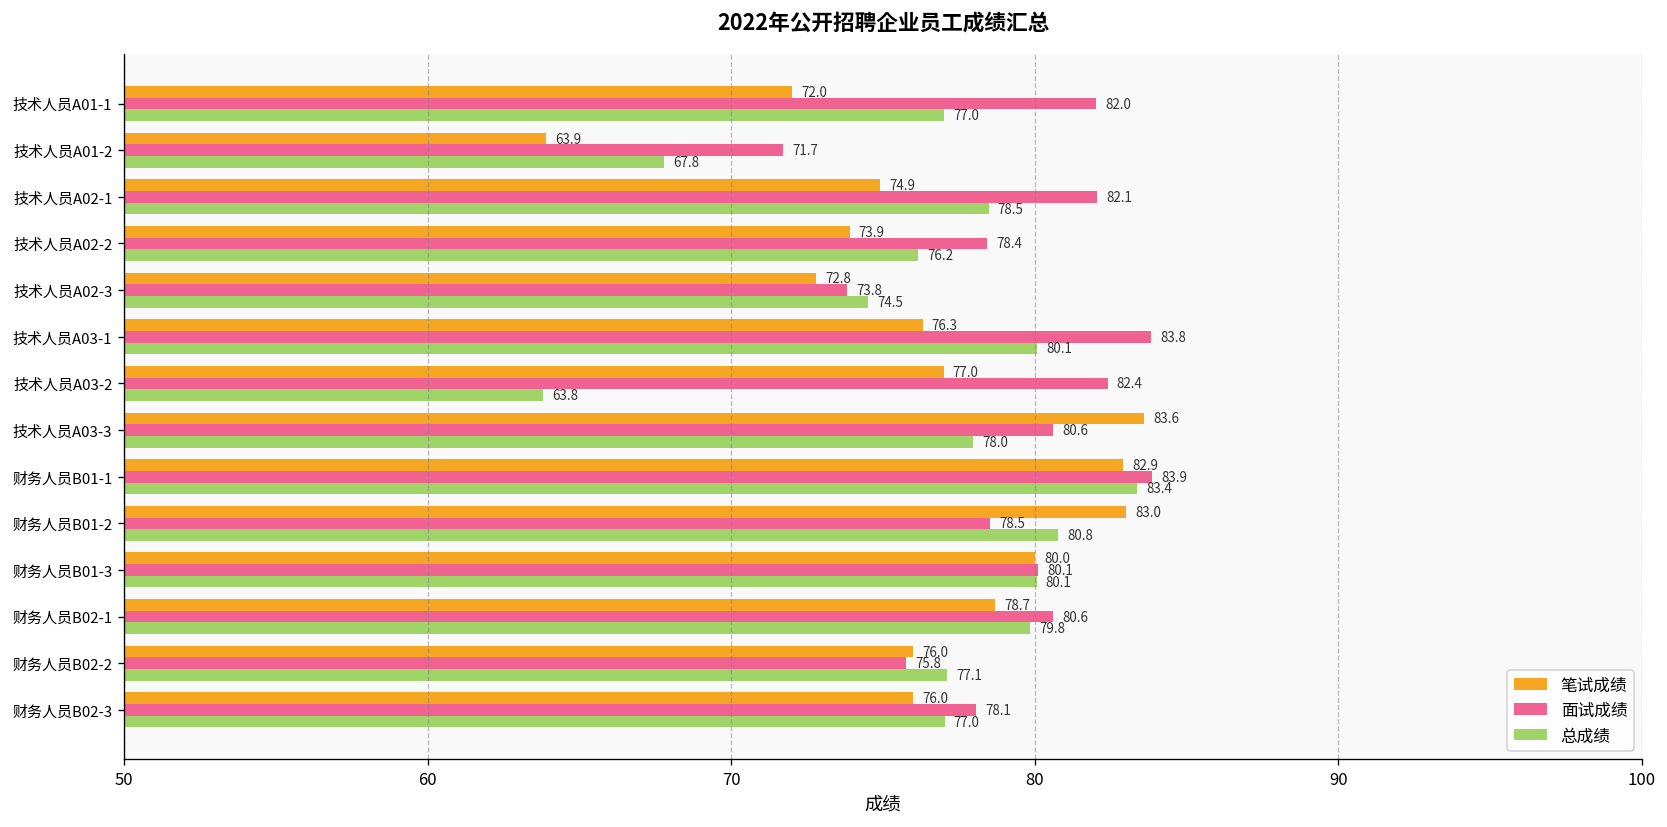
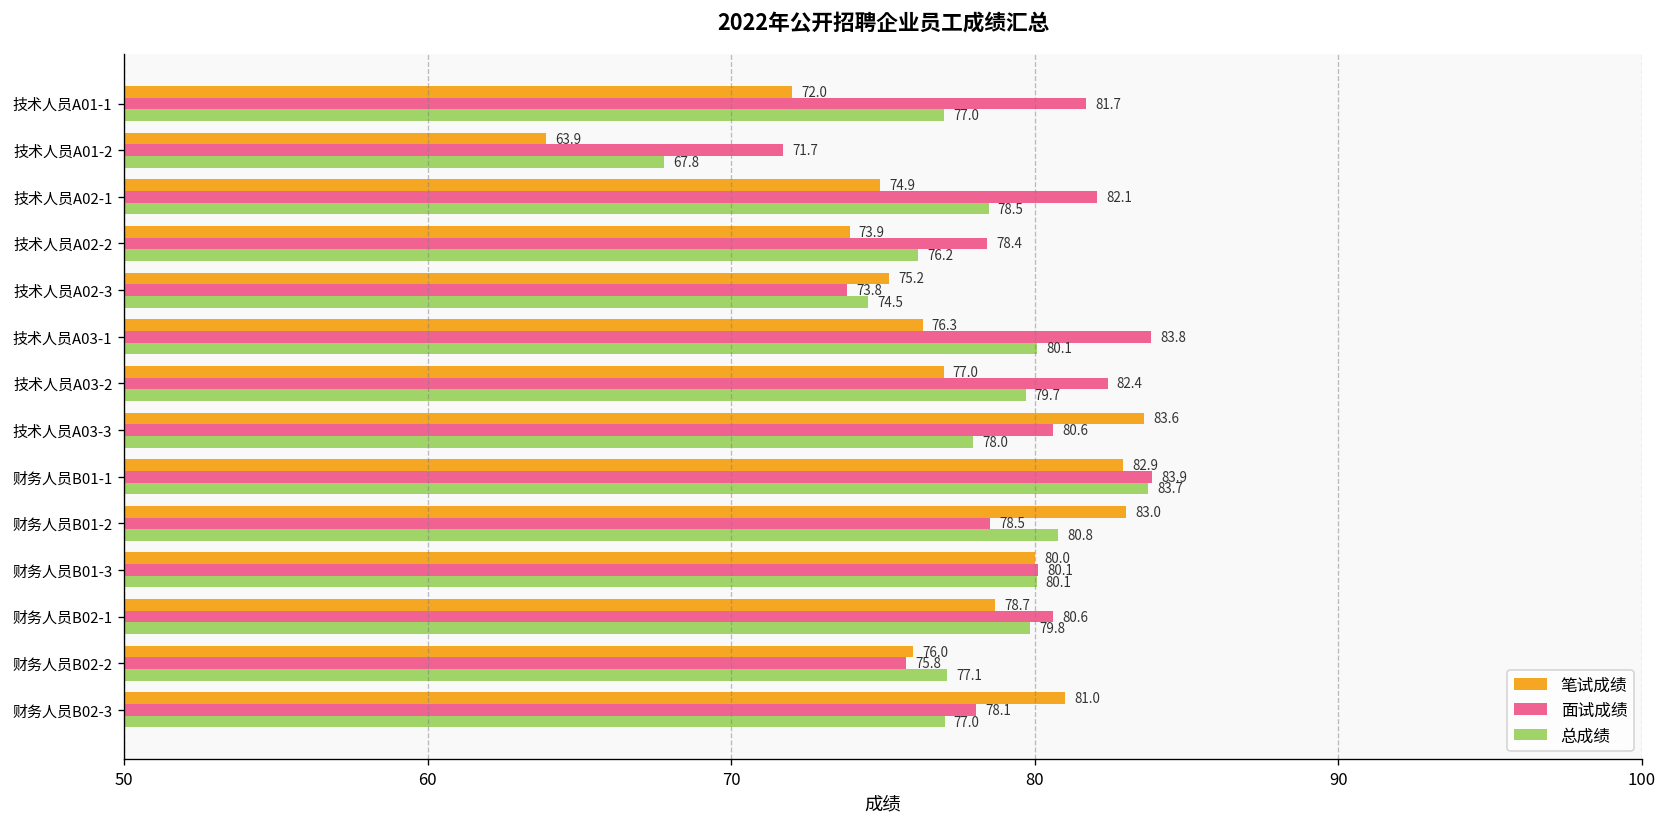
  {
    "笔试成绩": {
      "技术人员A01-1": 72.0,
      "技术人员A01-2": 63.9,
      "技术人员A02-1": 74.9,
      "技术人员A02-2": 73.9,
-     "技术人员A02-3": 72.8,
+     "技术人员A02-3": 75.2,
      "技术人员A03-1": 76.3,
      "技术人员A03-2": 77.0,
      "技术人员A03-3": 83.6,
      "财务人员B01-1": 82.9,
      "财务人员B01-2": 83.0,
      "财务人员B01-3": 80.0,
      "财务人员B02-1": 78.7,
      "财务人员B02-2": 76.0,
-     "财务人员B02-3": 76.0
+     "财务人员B02-3": 81.0
    },
    "面试成绩": {
-     "技术人员A01-1": 82.0,
+     "技术人员A01-1": 81.7,
      "技术人员A01-2": 71.7,
      "技术人员A02-1": 82.1,
      "技术人员A02-2": 78.4,
      "技术人员A02-3": 73.8,
      "技术人员A03-1": 83.8,
      "技术人员A03-2": 82.4,
      "技术人员A03-3": 80.6,
      "财务人员B01-1": 83.9,
      "财务人员B01-2": 78.5,
      "财务人员B01-3": 80.1,
      "财务人员B02-1": 80.6,
      "财务人员B02-2": 75.8,
      "财务人员B02-3": 78.1
    },
    "总成绩": {
      "技术人员A01-1": 77.0,
      "技术人员A01-2": 67.8,
      "技术人员A02-1": 78.5,
      "技术人员A02-2": 76.2,
      "技术人员A02-3": 74.5,
      "技术人员A03-1": 80.1,
-     "技术人员A03-2": 63.8,
+     "技术人员A03-2": 79.7,
      "技术人员A03-3": 78.0,
-     "财务人员B01-1": 83.4,
+     "财务人员B01-1": 83.7,
      "财务人员B01-2": 80.8,
      "财务人员B01-3": 80.1,
      "财务人员B02-1": 79.8,
      "财务人员B02-2": 77.1,
      "财务人员B02-3": 77.0
    }
  }
